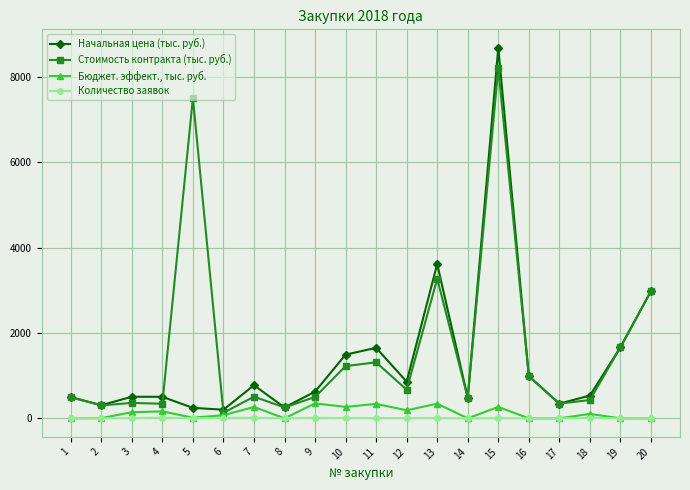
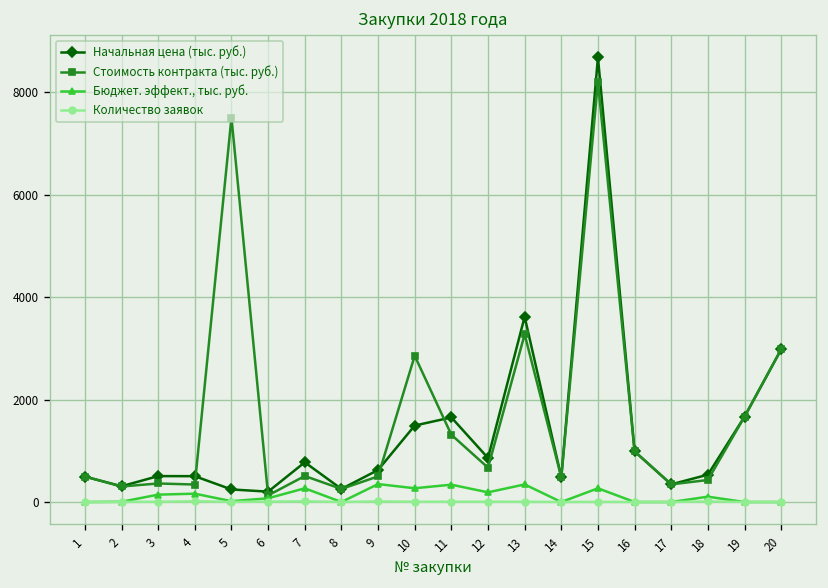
  {
    "Начальная цена (тыс. руб.)": {
      "3": 500,
      "4": 500,
      "5": 200,
      "6": 200,
      "7": 800,
      "9": 600,
      "10": 1500,
      "11": 1700,
      "12": 900,
      "13": 3600,
      "15": 8700,
      "18": 500
    },
    "Стоимость контракта (тыс. руб.)": {
      "3": 400,
      "4": 300,
      "7": 500,
      "9": 500,
-     "10": 1200,
+     "10": 2900,
      "11": 1300,
      "12": 700,
      "13": 3300,
      "15": 8200,
      "18": 400
    },
    "Бюджет. эффект., тыс. руб.": {
      "3": 100,
      "4": 200,
      "7": 300,
      "9": 400,
      "10": 300,
      "11": 300,
      "12": 200,
      "13": 300,
      "15": 300,
      "18": 100
    },
    "Количество заявок": {
      "3": 0,
      "4": 0,
      "6": 0,
      "7": 0,
      "9": 0,
      "10": 0,
      "11": 0,
      "12": 0,
      "13": 0,
      "15": 0,
      "18": 0
    }
  }
